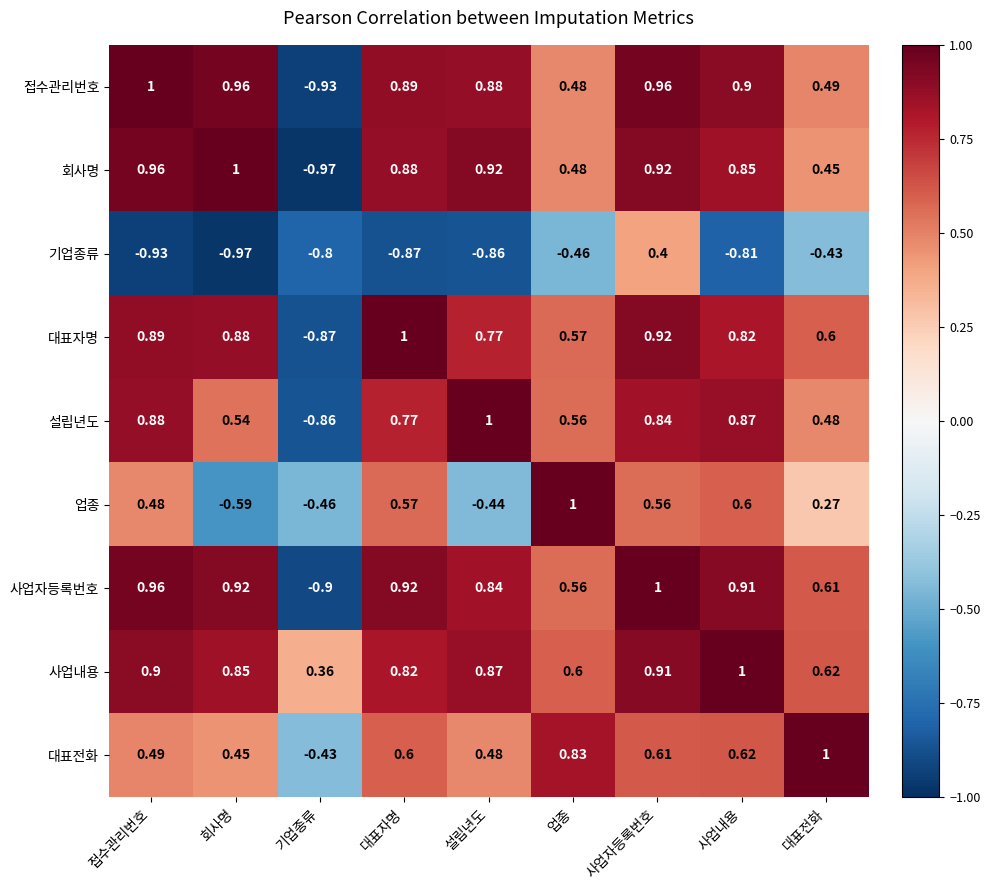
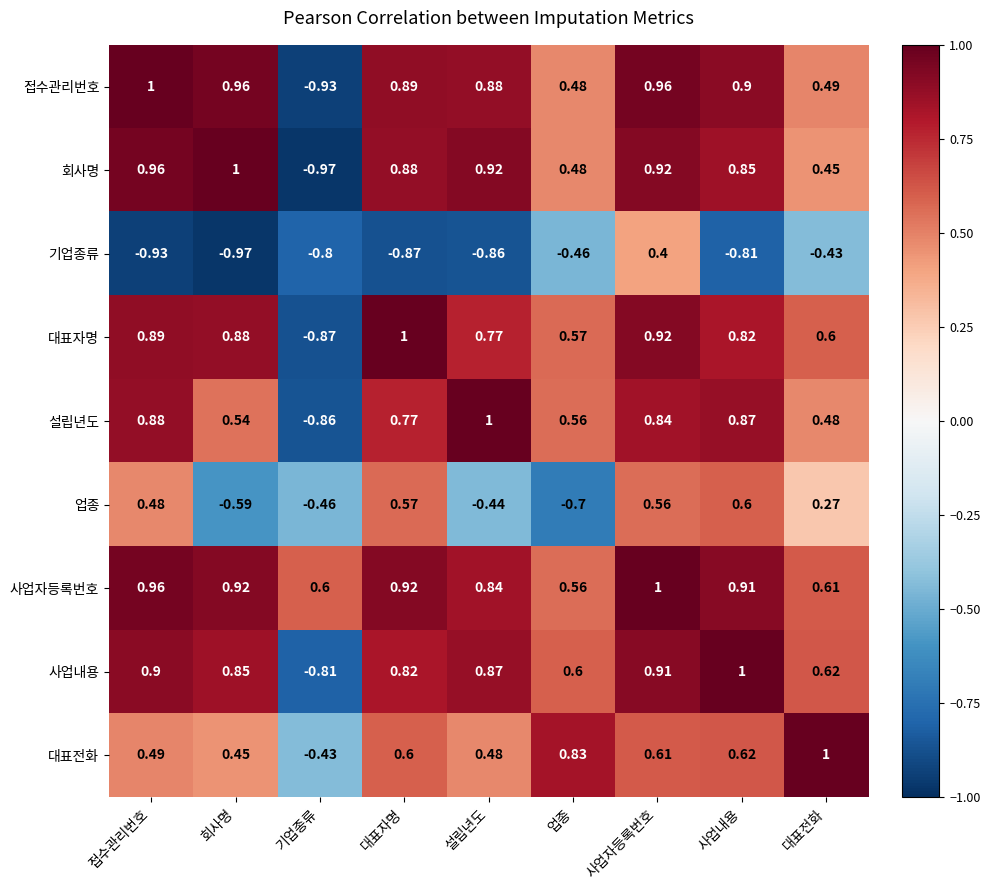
  {
    "접수관리번호": {
      "접수관리번호": 1,
      "회사명": 0.96,
      "기업종류": -0.93,
      "대표자명": 0.89,
      "설립년도": 0.88,
      "업종": 0.48,
      "사업자등록번호": 0.96,
      "사업내용": 0.9,
      "대표전화": 0.49
    },
    "회사명": {
      "접수관리번호": 0.96,
      "회사명": 1,
      "기업종류": -0.97,
      "대표자명": 0.88,
      "설립년도": 0.92,
      "업종": 0.48,
      "사업자등록번호": 0.92,
      "사업내용": 0.85,
      "대표전화": 0.45
    },
    "기업종류": {
      "접수관리번호": -0.93,
      "회사명": -0.97,
      "기업종류": -0.8,
      "대표자명": -0.87,
      "설립년도": -0.86,
      "업종": -0.46,
      "사업자등록번호": 0.4,
      "사업내용": -0.81,
      "대표전화": -0.43
    },
    "대표자명": {
      "접수관리번호": 0.89,
      "회사명": 0.88,
      "기업종류": -0.87,
      "대표자명": 1,
      "설립년도": 0.77,
      "업종": 0.57,
      "사업자등록번호": 0.92,
      "사업내용": 0.82,
      "대표전화": 0.6
    },
    "설립년도": {
      "접수관리번호": 0.88,
      "회사명": 0.54,
      "기업종류": -0.86,
      "대표자명": 0.77,
      "설립년도": 1,
      "업종": 0.56,
      "사업자등록번호": 0.84,
      "사업내용": 0.87,
      "대표전화": 0.48
    },
    "업종": {
      "접수관리번호": 0.48,
      "회사명": -0.59,
      "기업종류": -0.46,
      "대표자명": 0.57,
      "설립년도": -0.44,
-     "업종": 1,
+     "업종": -0.7,
      "사업자등록번호": 0.56,
      "사업내용": 0.6,
      "대표전화": 0.27
    },
    "사업자등록번호": {
      "접수관리번호": 0.96,
      "회사명": 0.92,
-     "기업종류": -0.9,
+     "기업종류": 0.6,
      "대표자명": 0.92,
      "설립년도": 0.84,
      "업종": 0.56,
      "사업자등록번호": 1,
      "사업내용": 0.91,
      "대표전화": 0.61
    },
    "사업내용": {
      "접수관리번호": 0.9,
      "회사명": 0.85,
-     "기업종류": 0.36,
+     "기업종류": -0.81,
      "대표자명": 0.82,
      "설립년도": 0.87,
      "업종": 0.6,
      "사업자등록번호": 0.91,
      "사업내용": 1,
      "대표전화": 0.62
    },
    "대표전화": {
      "접수관리번호": 0.49,
      "회사명": 0.45,
      "기업종류": -0.43,
      "대표자명": 0.6,
      "설립년도": 0.48,
      "업종": 0.83,
      "사업자등록번호": 0.61,
      "사업내용": 0.62,
      "대표전화": 1
    }
  }
